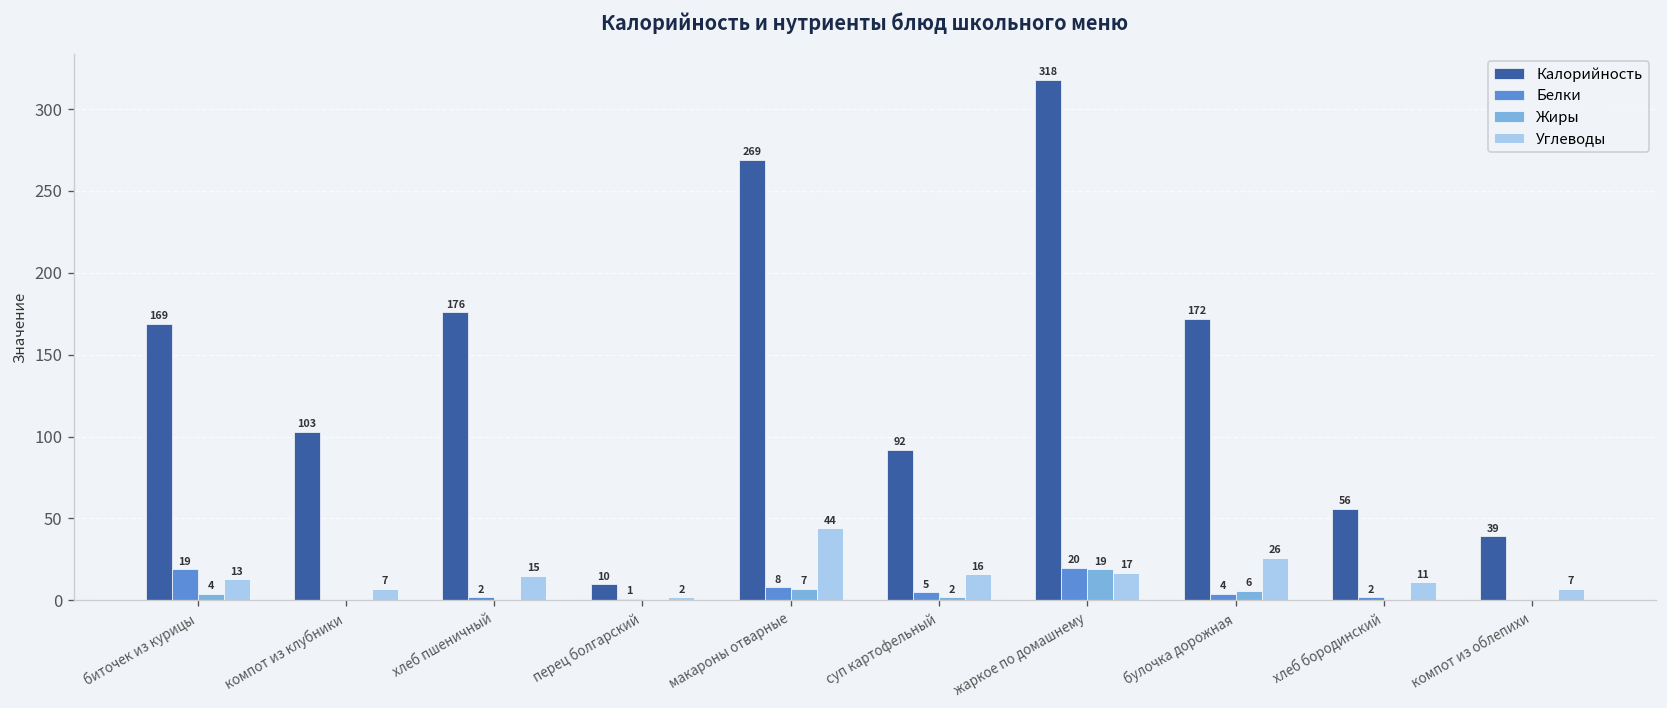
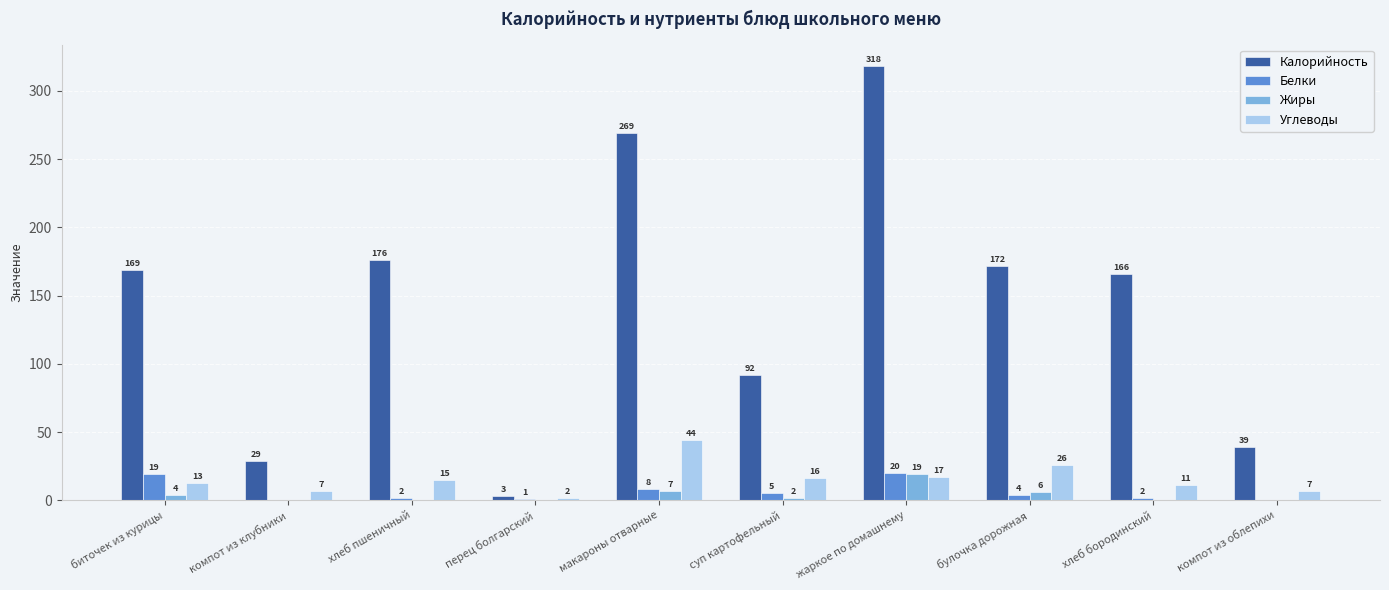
  {
    "Калорийность": {
      "биточек из курицы": 169,
-     "компот из клубники": 103,
+     "компот из клубники": 29,
      "хлеб пшеничный": 176,
-     "перец болгарский": 10,
+     "перец болгарский": 3,
      "макароны отварные": 269,
      "суп картофельный": 92,
      "жаркое по домашнему": 318,
      "булочка дорожная": 172,
-     "хлеб бородинский": 56,
+     "хлеб бородинский": 166,
      "компот из облепихи": 39
    }
  }
